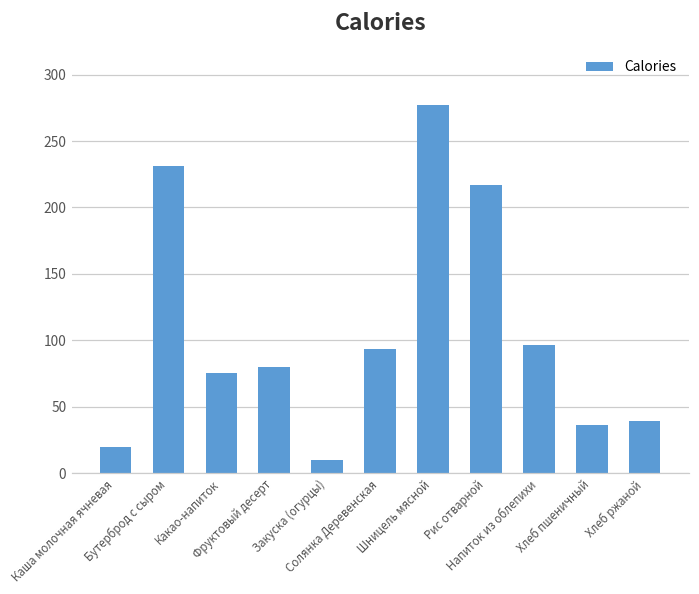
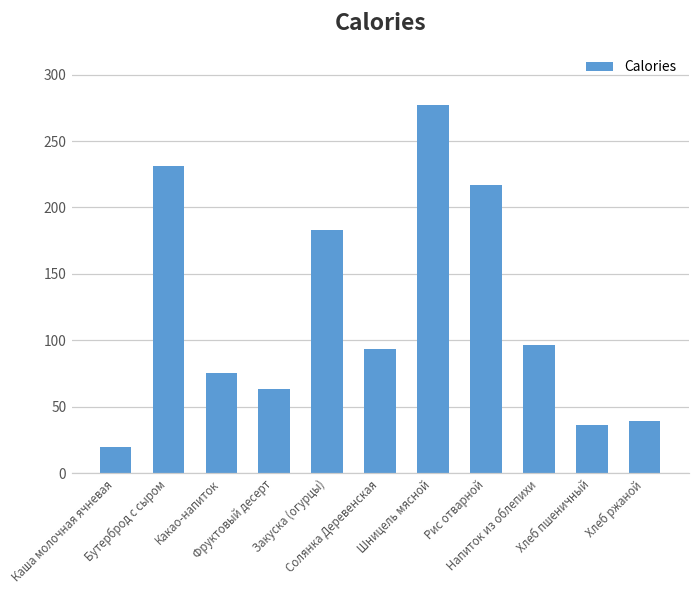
  {
    "Каша молочная ячневая": 20,
    "Бутерброд с сыром": 231,
    "Какао-напиток": 75,
-   "Фруктовый десерт": 80,
-   "Закуска (огурцы)": 10,
+   "Фруктовый десерт": 63,
+   "Закуска (огурцы)": 183,
    "Солянка Деревенская": 94,
    "Шницель мясной": 277,
    "Рис отварной": 217,
    "Напиток из облепихи": 96,
    "Хлеб пшеничный": 36,
    "Хлеб ржаной": 39
  }
